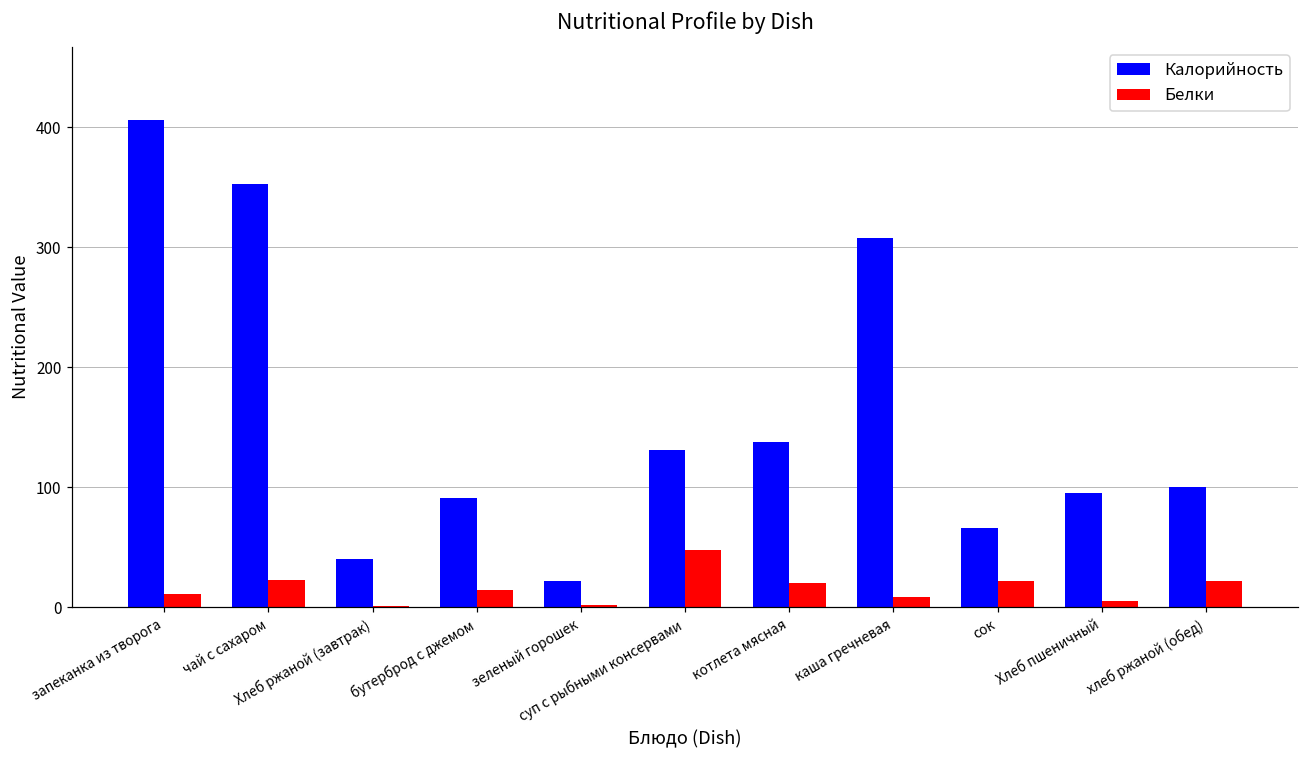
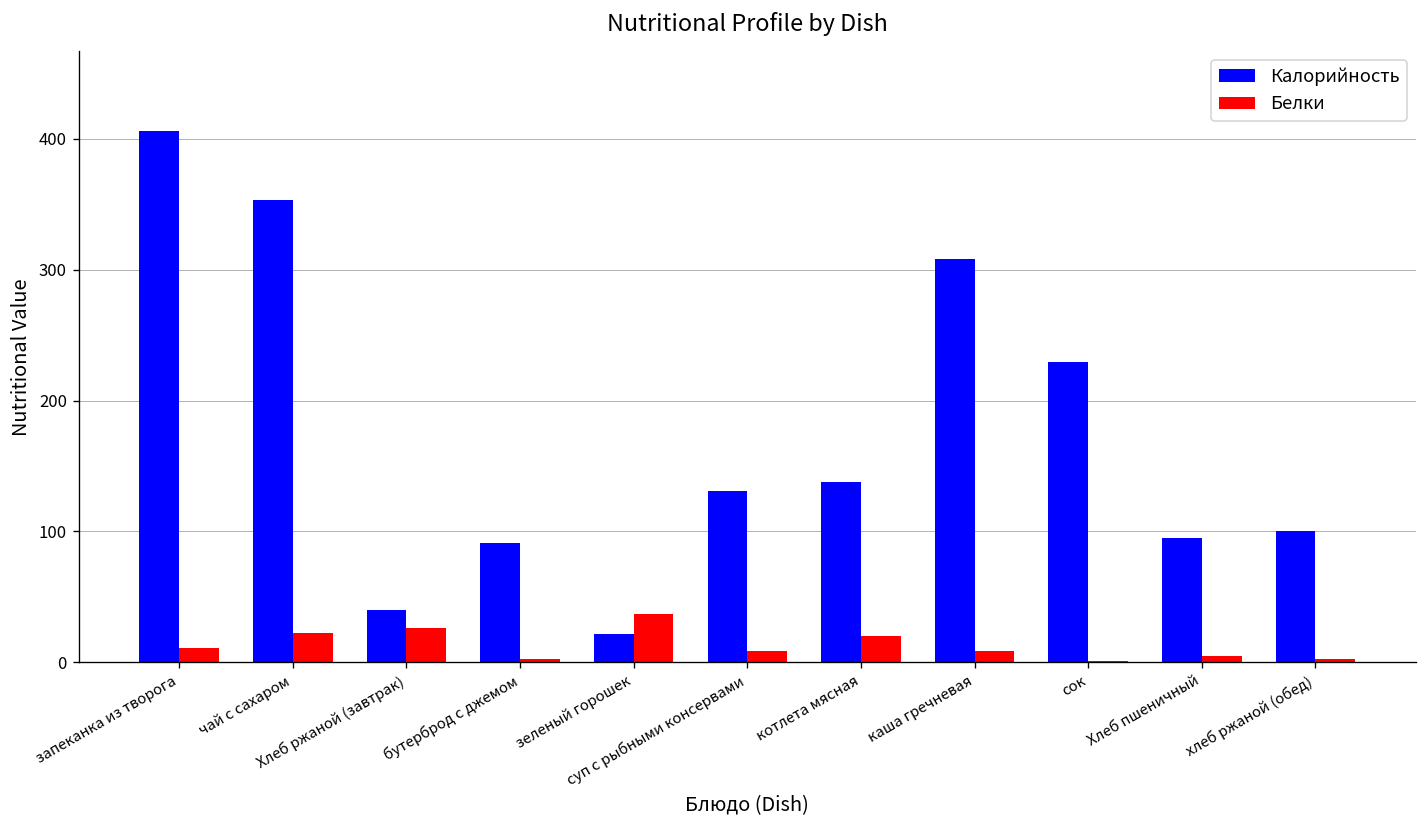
  {
    "Калорийность": {
      "запеканка из творога": 406,
      "чай с сахаром": 353,
      "Хлеб ржаной (завтрак)": 40,
      "бутерброд с джемом": 91,
      "зеленый горошек": 22,
      "суп с рыбными консервами": 131,
      "котлета мясная": 138,
      "каша гречневая": 308,
-     "сок": 66,
+     "сок": 230,
      "Хлеб пшеничный": 95,
      "хлеб ржаной (обед)": 100
    },
    "Белки": {
      "запеканка из творога": 11,
      "чай с сахаром": 22,
-     "Хлеб ржаной (завтрак)": 1,
-     "бутерброд с джемом": 14,
-     "зеленый горошек": 2,
-     "суп с рыбными консервами": 48,
+     "Хлеб ржаной (завтрак)": 26,
+     "бутерброд с джемом": 2,
+     "зеленый горошек": 37,
+     "суп с рыбными консервами": 9,
      "котлета мясная": 20,
      "каша гречневая": 9,
-     "сок": 22,
+     "сок": 1,
      "Хлеб пшеничный": 5,
-     "хлеб ржаной (обед)": 22
+     "хлеб ржаной (обед)": 2
    }
  }
